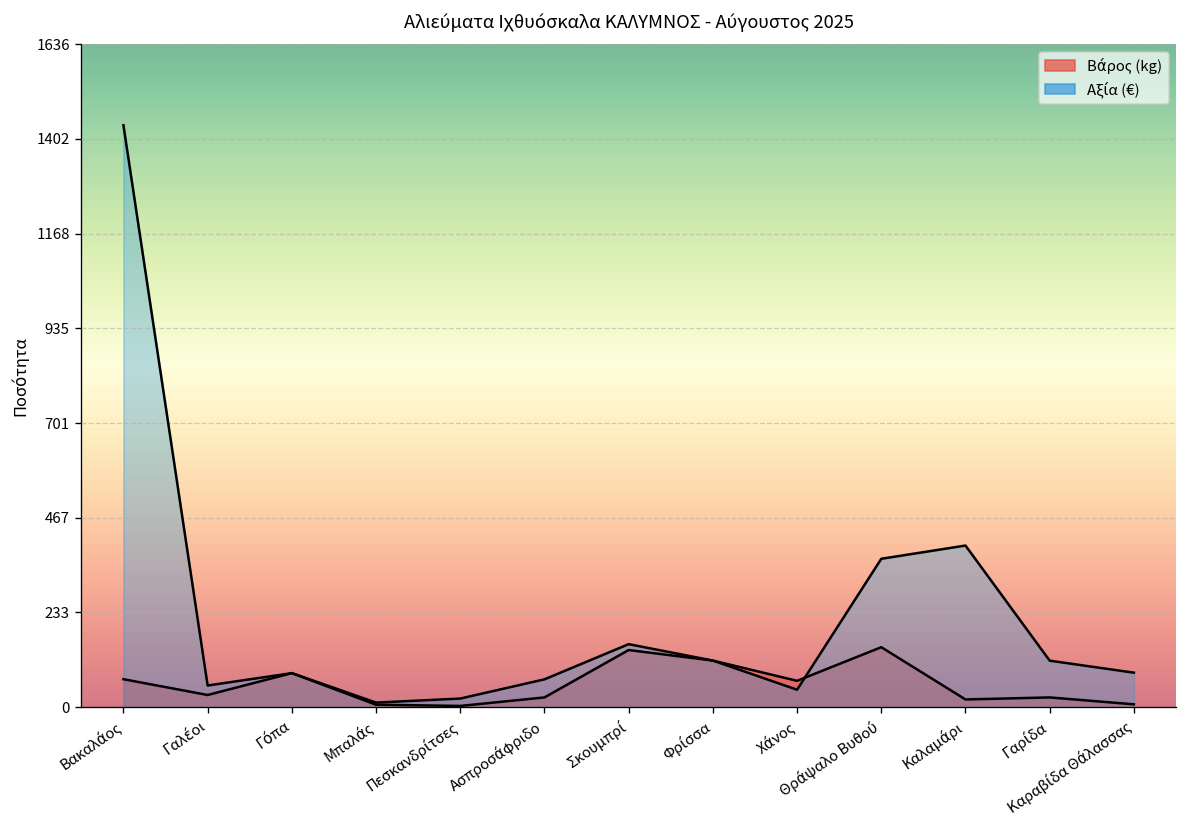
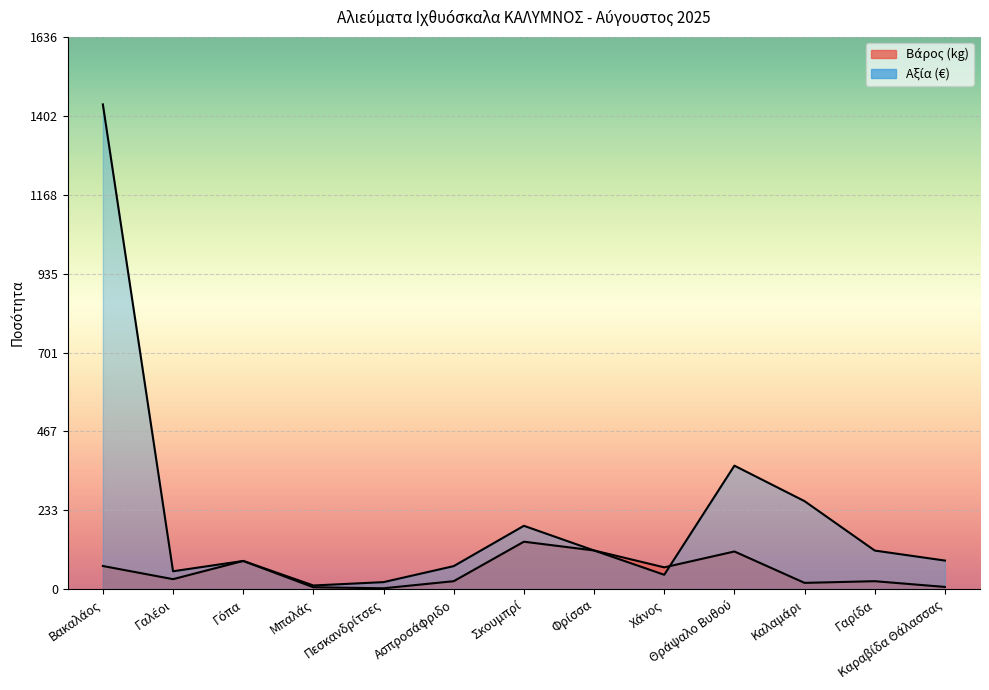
  {
    "Βάρος (kg)": {
      "Βακαλάος": 70,
      "Γαλέοι": 30,
      "Πεσκανδρίτσες": 0,
      "Ασπροσάφριδο": 20,
      "Σκουμπρί": 140,
      "Χάνος": 70,
-     "Θράψαλο Βυθού": 150,
+     "Θράψαλο Βυθού": 110,
      "Καλαμάρι": 20,
      "Γαρίδα": 20,
      "Καραβίδα Θάλασσας": 10
    },
    "Αξία (€)": {
      "Βακαλάος": 1440,
      "Γαλέοι": 50,
      "Πεσκανδρίτσες": 20,
      "Ασπροσάφριδο": 70,
-     "Σκουμπρί": 160,
+     "Σκουμπρί": 190,
      "Χάνος": 40,
      "Θράψαλο Βυθού": 370,
-     "Καλαμάρι": 400,
+     "Καλαμάρι": 260,
      "Γαρίδα": 110,
      "Καραβίδα Θάλασσας": 90
    }
  }
